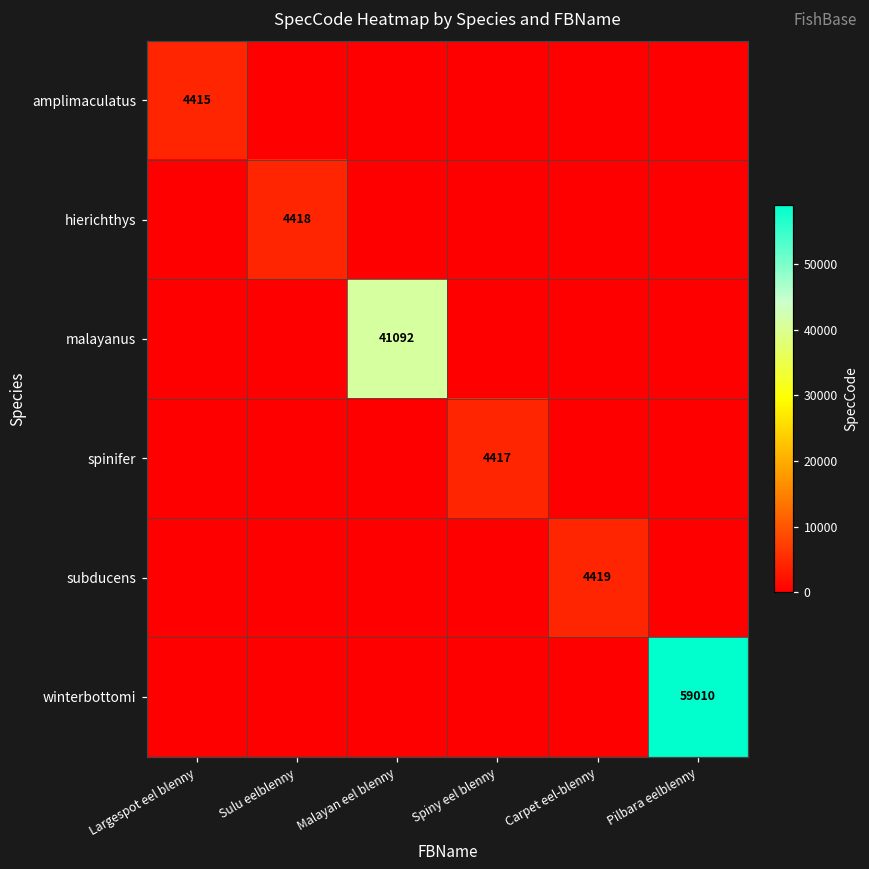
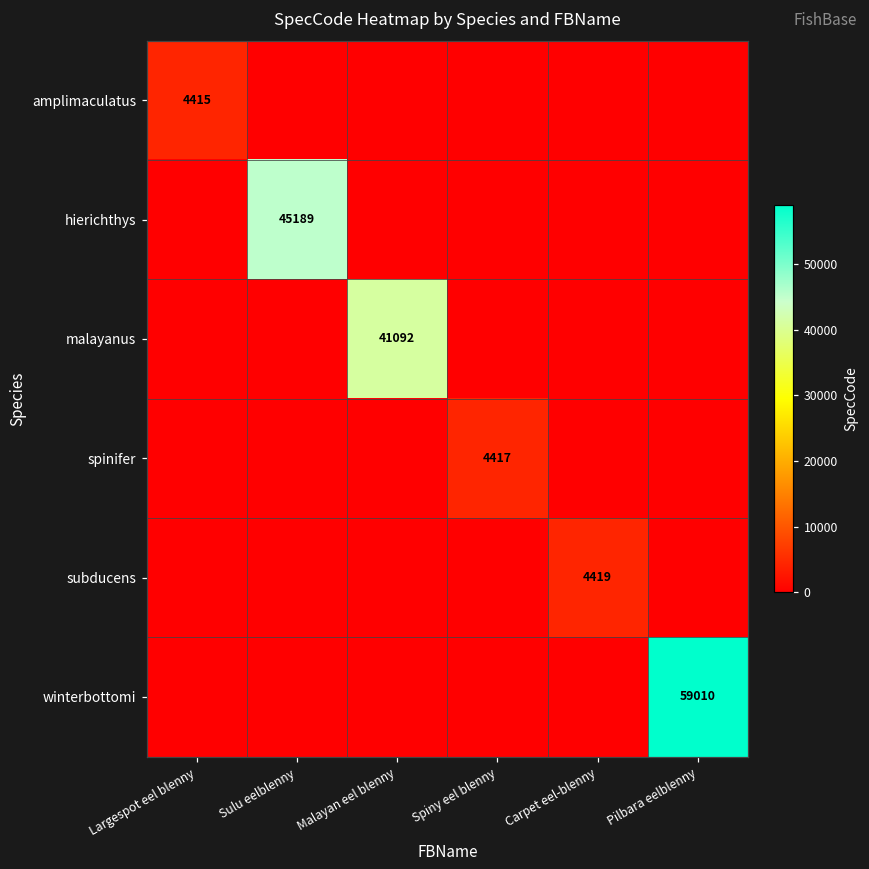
  {
    "amplimaculatus": {
      "Largespot eel blenny": 4415
    },
    "hierichthys": {
-     "Sulu eelblenny": 4418
+     "Sulu eelblenny": 45189
    },
    "malayanus": {
      "Malayan eel blenny": 41092
    },
    "spinifer": {
      "Spiny eel blenny": 4417
    },
    "subducens": {
      "Carpet eel-blenny": 4419
    },
    "winterbottomi": {
      "Pilbara eelblenny": 59010
    }
  }
